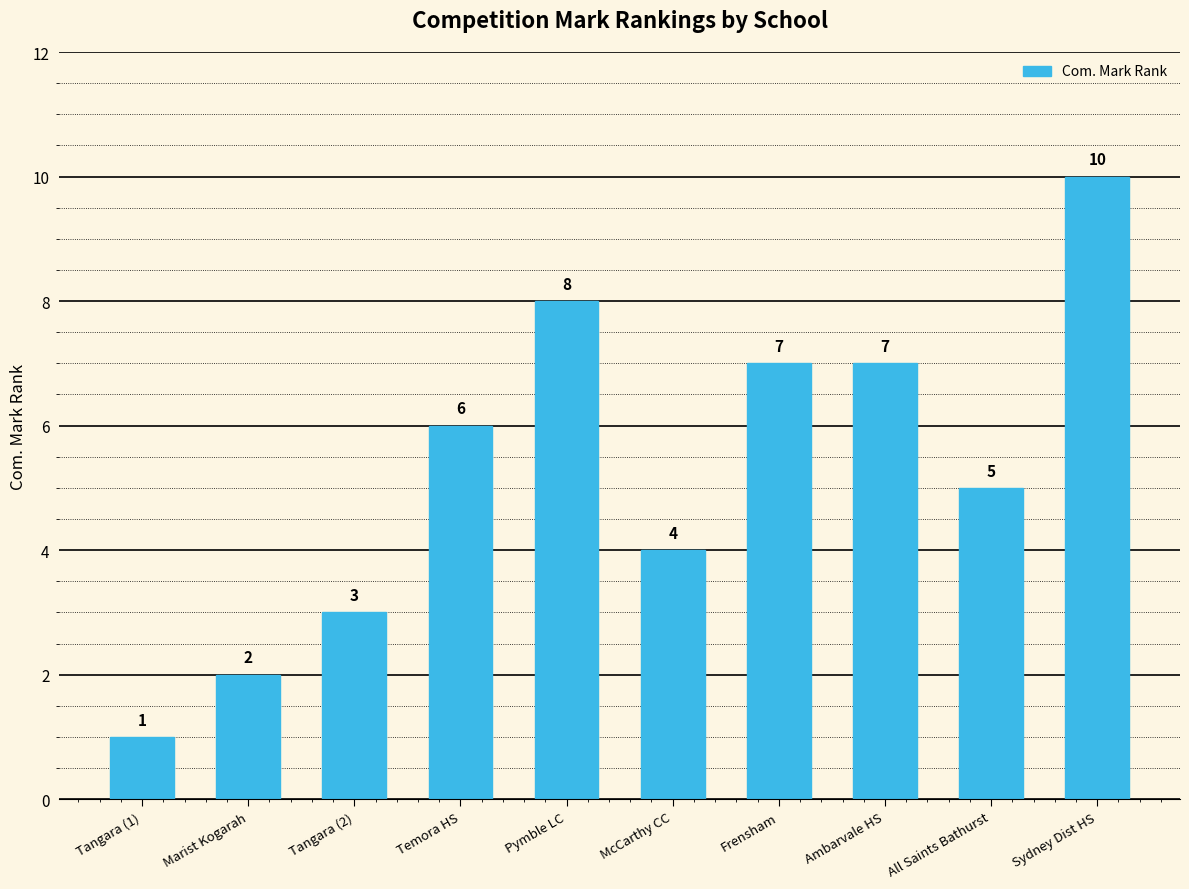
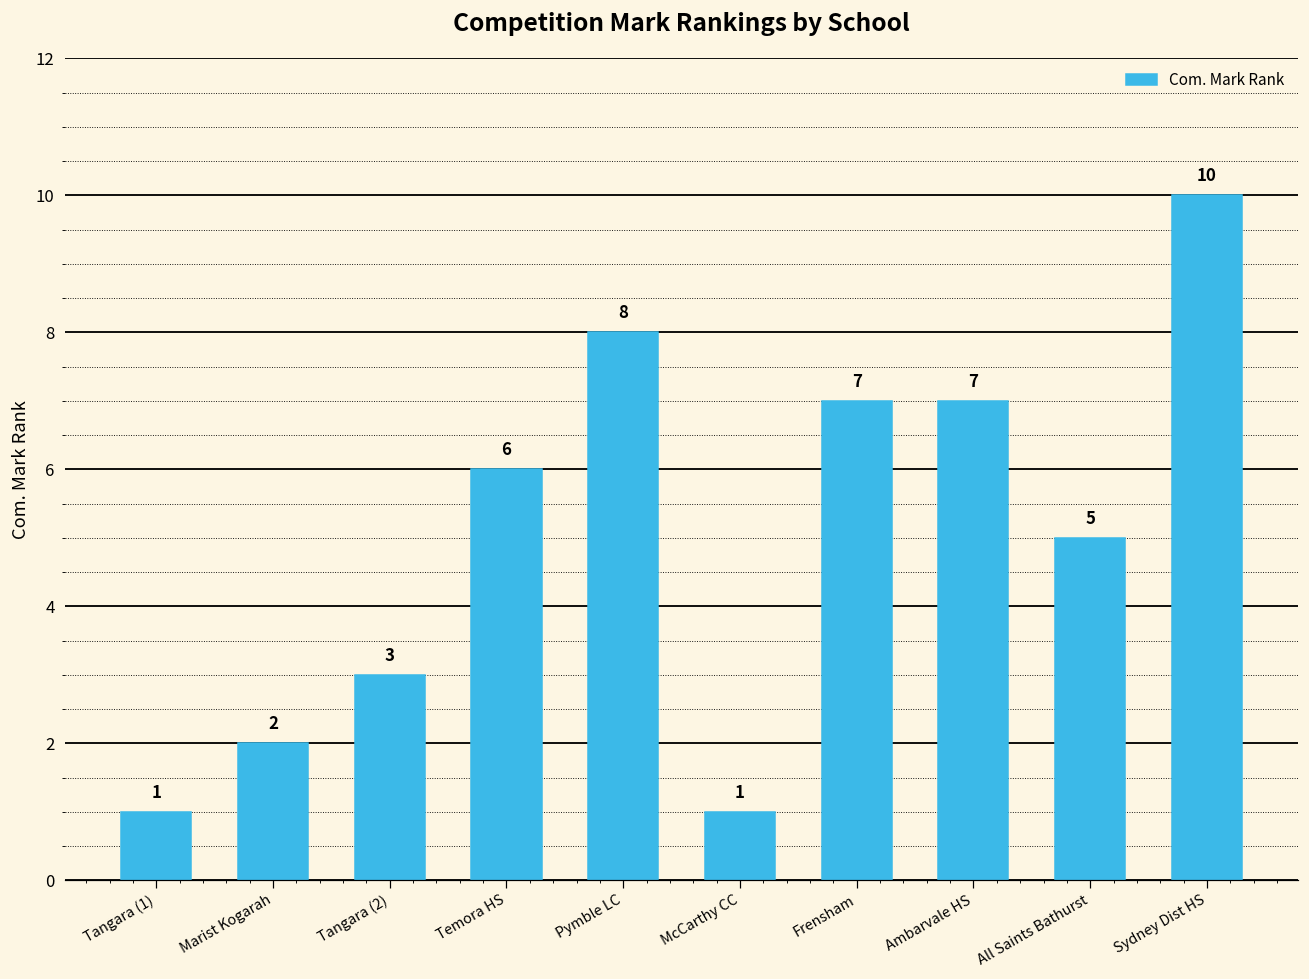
  {
    "Tangara (1)": 1,
    "Marist Kogarah": 2,
    "Tangara (2)": 3,
    "Temora HS": 6,
    "Pymble LC": 8,
-   "McCarthy CC": 4,
+   "McCarthy CC": 1,
    "Frensham": 7,
    "Ambarvale HS": 7,
    "All Saints Bathurst": 5,
    "Sydney Dist HS": 10
  }
